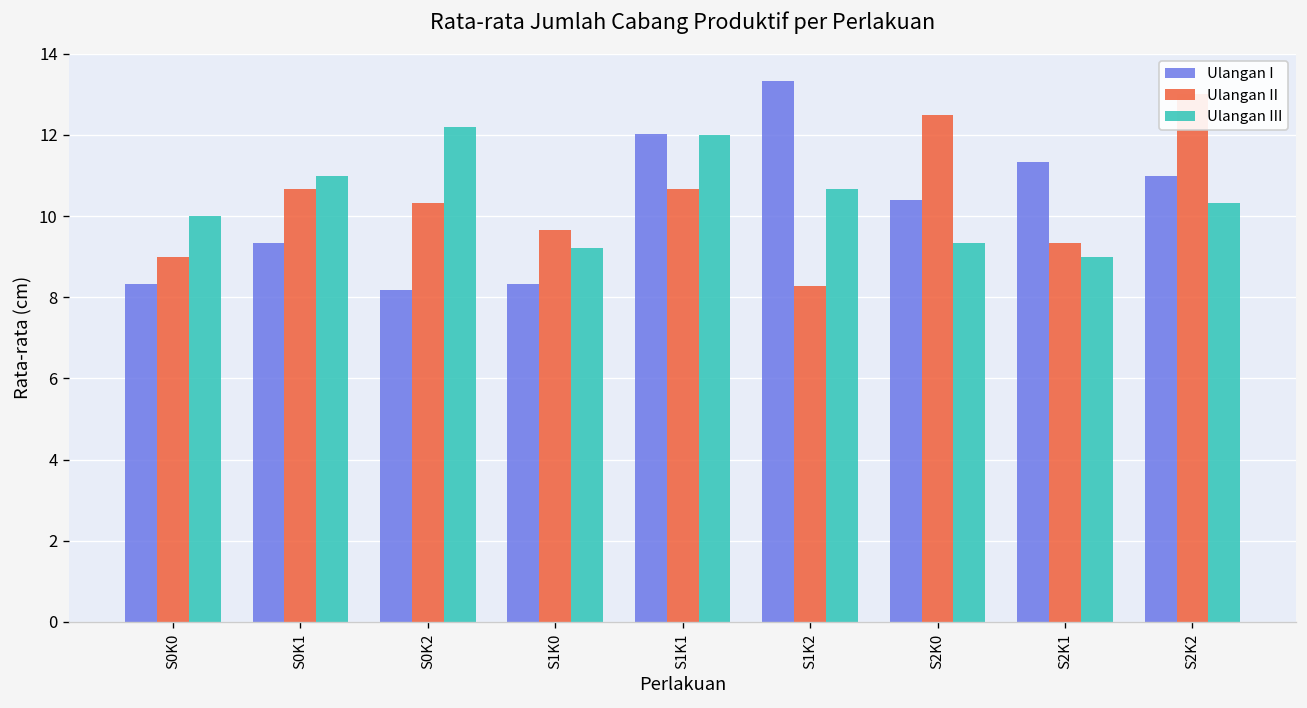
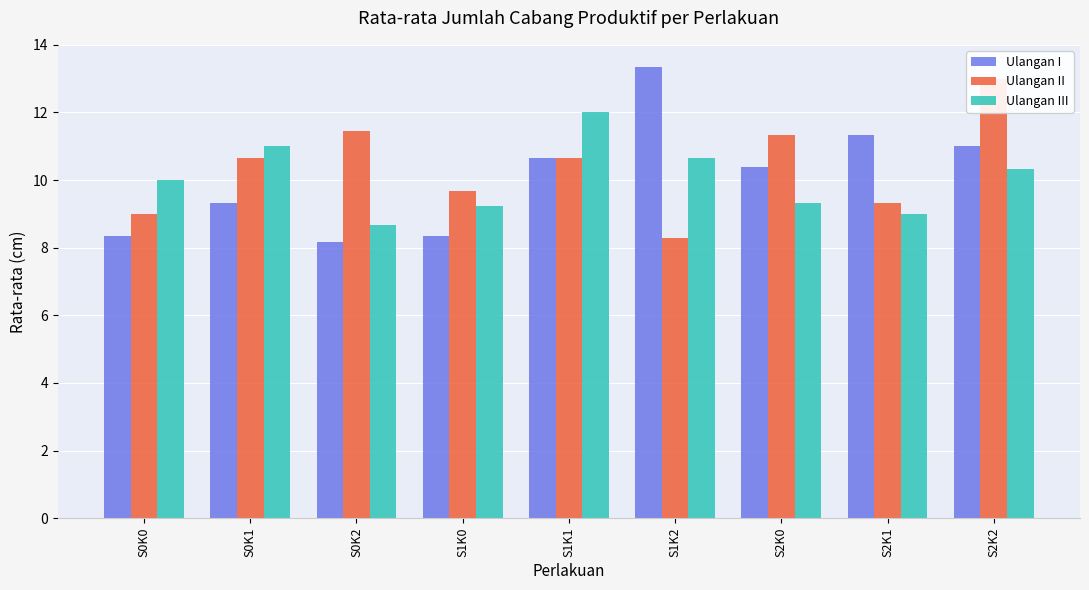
  {
    "Ulangan I": {
      "S0K0": 8.3,
      "S0K1": 9.3,
      "S0K2": 8.2,
      "S1K0": 8.3,
-     "S1K1": 12.0,
+     "S1K1": 10.7,
      "S1K2": 13.3,
      "S2K0": 10.4,
      "S2K1": 11.3,
      "S2K2": 11.0
    },
    "Ulangan II": {
      "S0K0": 9.0,
      "S0K1": 10.7,
-     "S0K2": 10.3,
+     "S0K2": 11.5,
      "S1K0": 9.7,
      "S1K1": 10.7,
      "S1K2": 8.3,
-     "S2K0": 12.5,
+     "S2K0": 11.3,
      "S2K1": 9.3
    },
    "Ulangan III": {
      "S0K0": 10.0,
      "S0K1": 11.0,
-     "S0K2": 12.2,
+     "S0K2": 8.7,
      "S1K0": 9.2,
      "S1K1": 12.0,
      "S1K2": 10.7,
      "S2K0": 9.3,
      "S2K1": 9.0,
      "S2K2": 10.3
    }
  }
